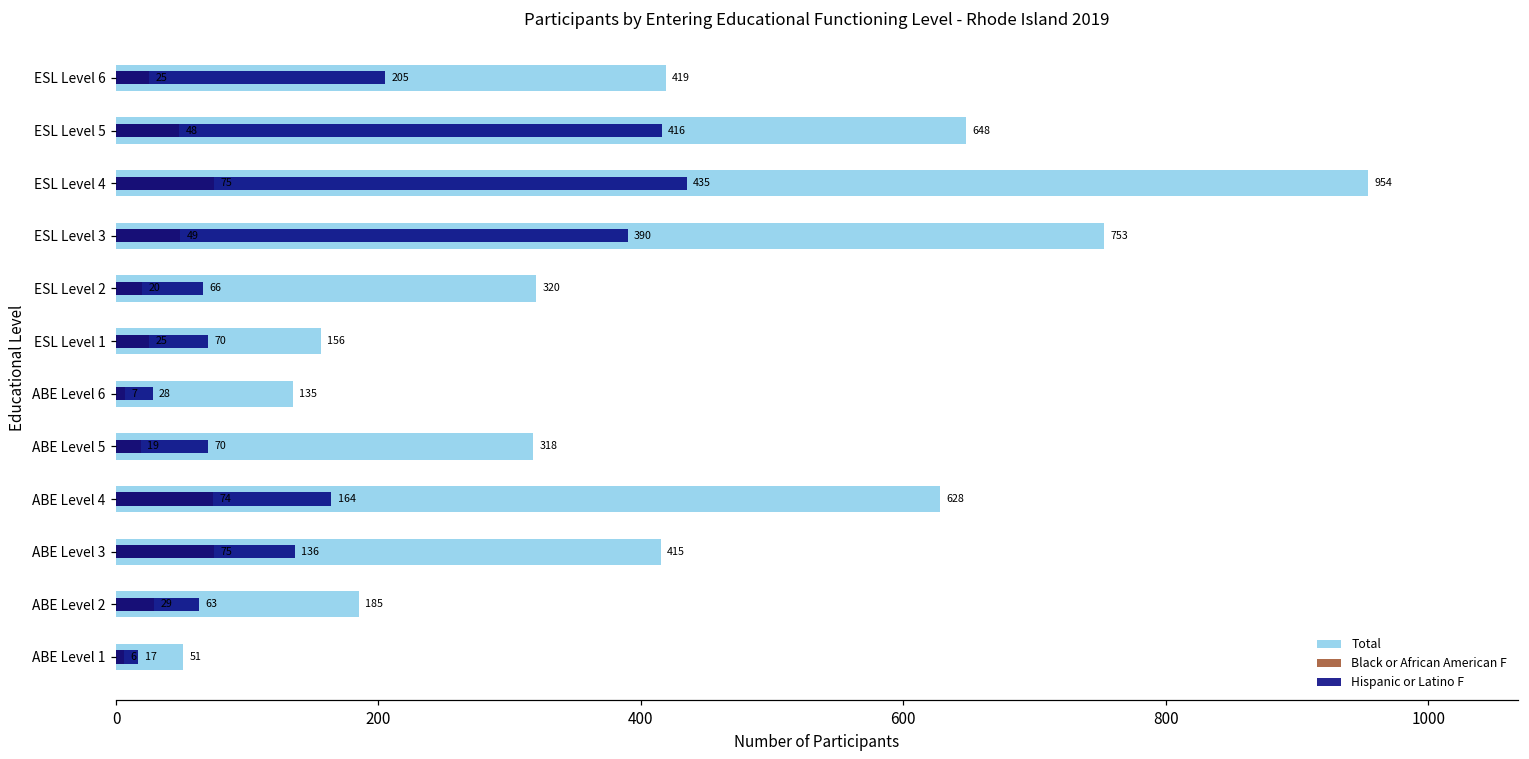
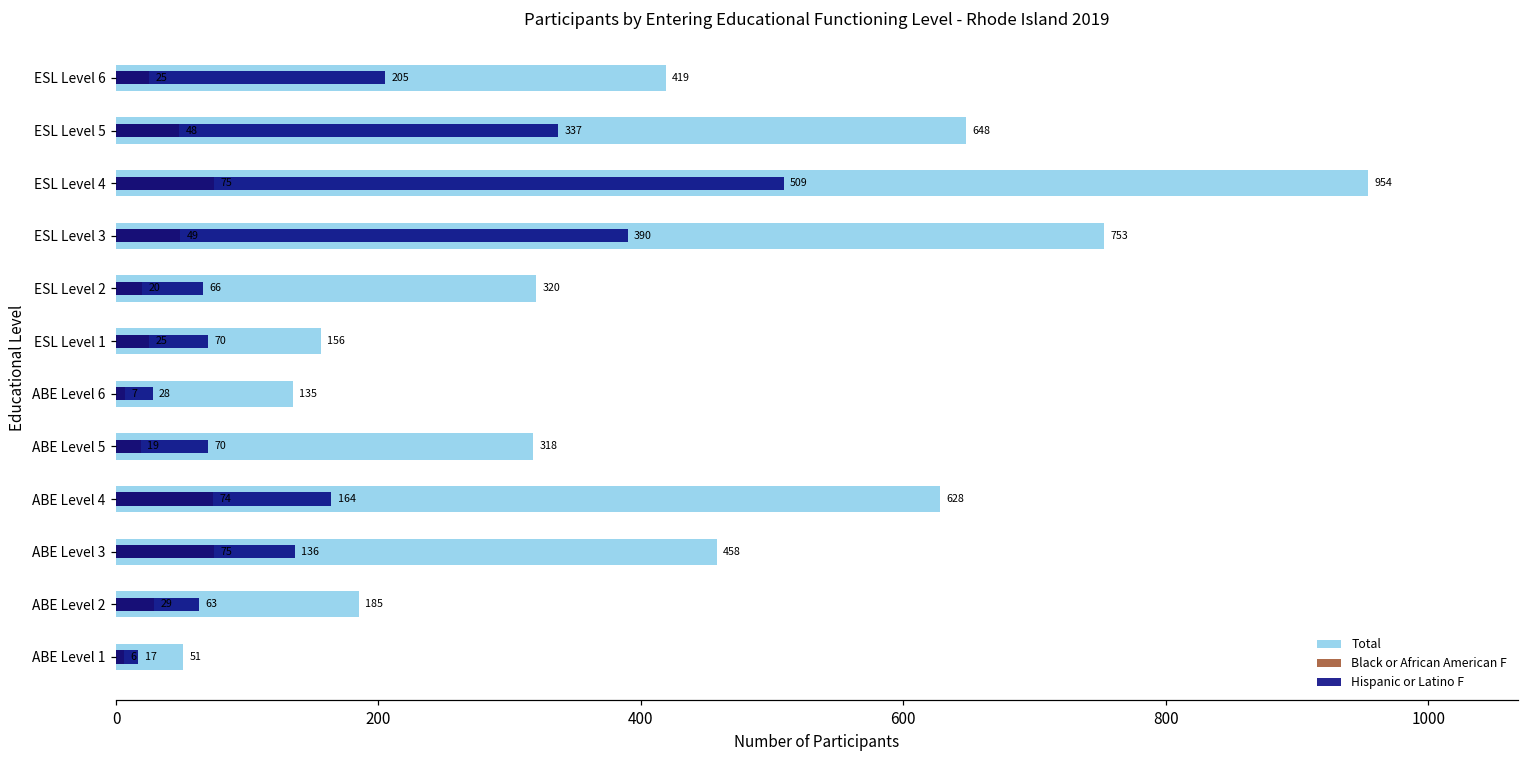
  {
    "Total": {
      "ESL Level 6": 419,
      "ESL Level 5": 648,
      "ESL Level 4": 954,
      "ESL Level 3": 753,
      "ESL Level 2": 320,
      "ESL Level 1": 156,
      "ABE Level 6": 135,
      "ABE Level 5": 318,
      "ABE Level 4": 628,
-     "ABE Level 3": 415,
+     "ABE Level 3": 458,
      "ABE Level 2": 185,
      "ABE Level 1": 51
    },
    "Hispanic or Latino F": {
-     "ESL Level 5": 416,
-     "ESL Level 4": 435
+     "ESL Level 5": 337,
+     "ESL Level 4": 509
    }
  }
